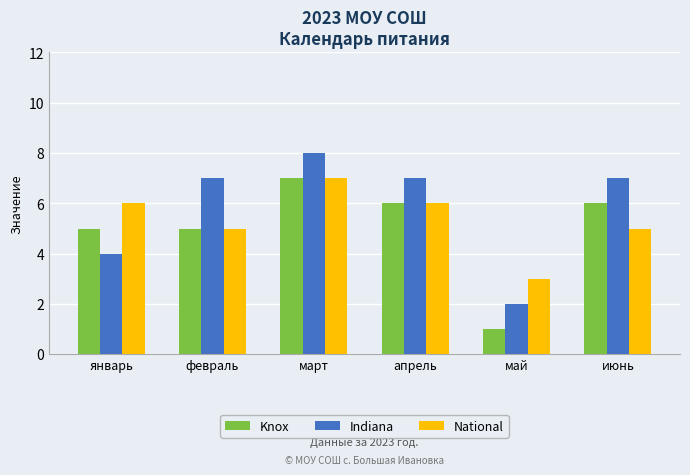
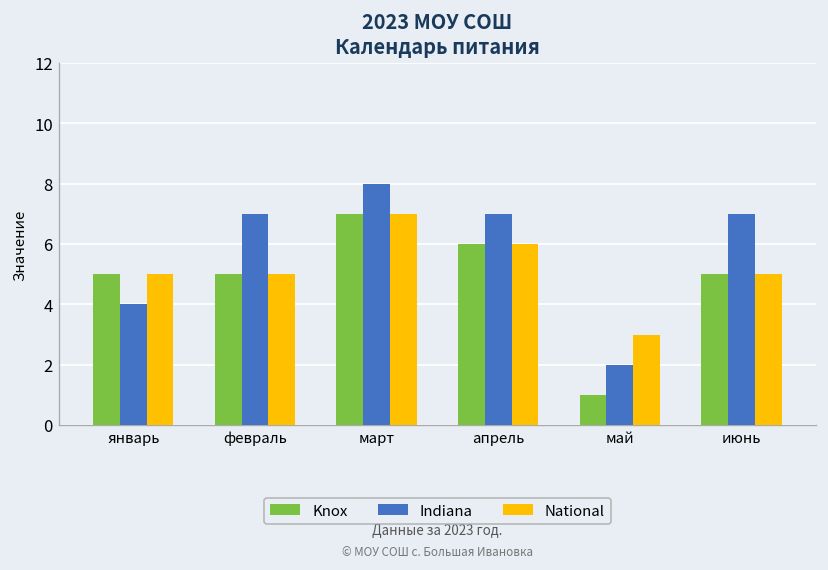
  {
    "Knox": {
      "январь": 5,
      "февраль": 5,
      "март": 7,
      "апрель": 6,
      "май": 1,
-     "июнь": 6
+     "июнь": 5
    },
    "Indiana": {
      "январь": 4,
      "февраль": 7,
      "март": 8,
      "апрель": 7,
      "май": 2,
      "июнь": 7
    },
    "National": {
-     "январь": 6,
+     "январь": 5,
      "февраль": 5,
      "март": 7,
      "апрель": 6,
      "май": 3,
      "июнь": 5
    }
  }
